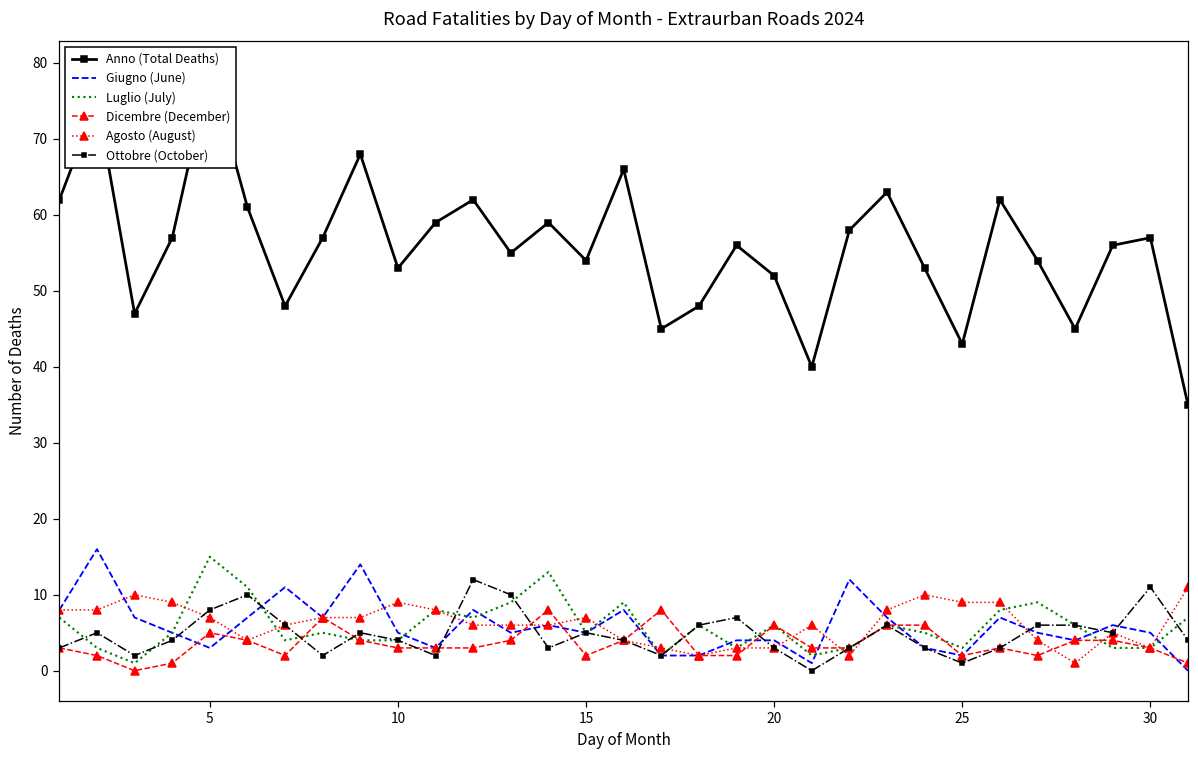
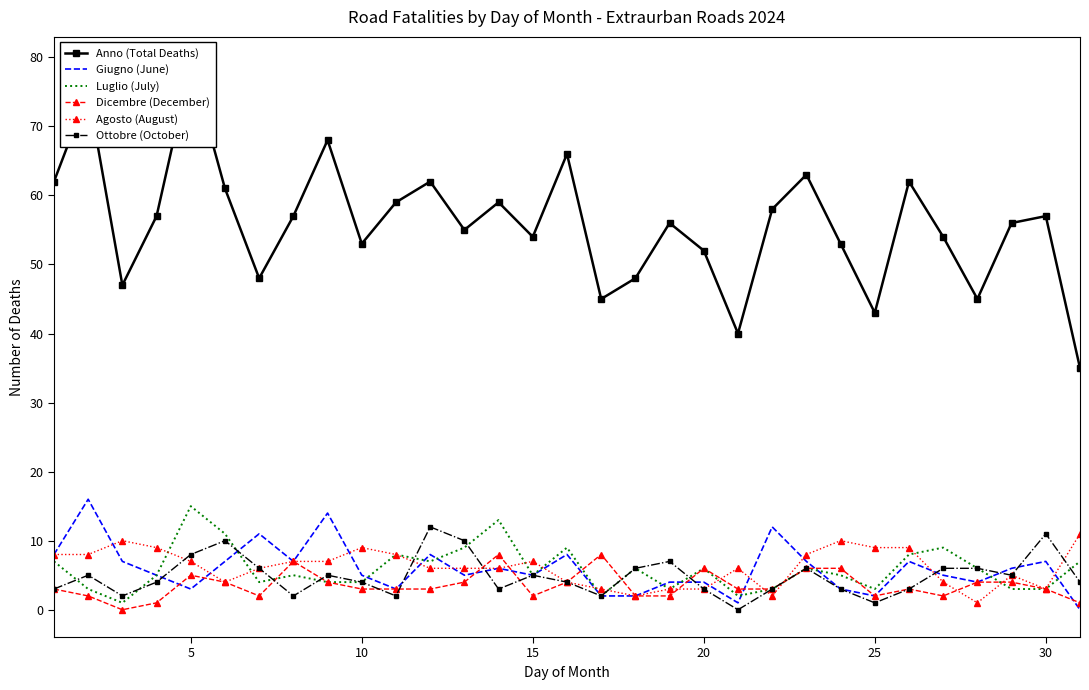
  {
    "Giugno (June)": {
      "5": 3,
      "10": 5,
      "20": 4,
-     "30": 5
+     "30": 7
    },
    "Luglio (July)": {
      "5": 15,
      "25": 3
    }
  }
